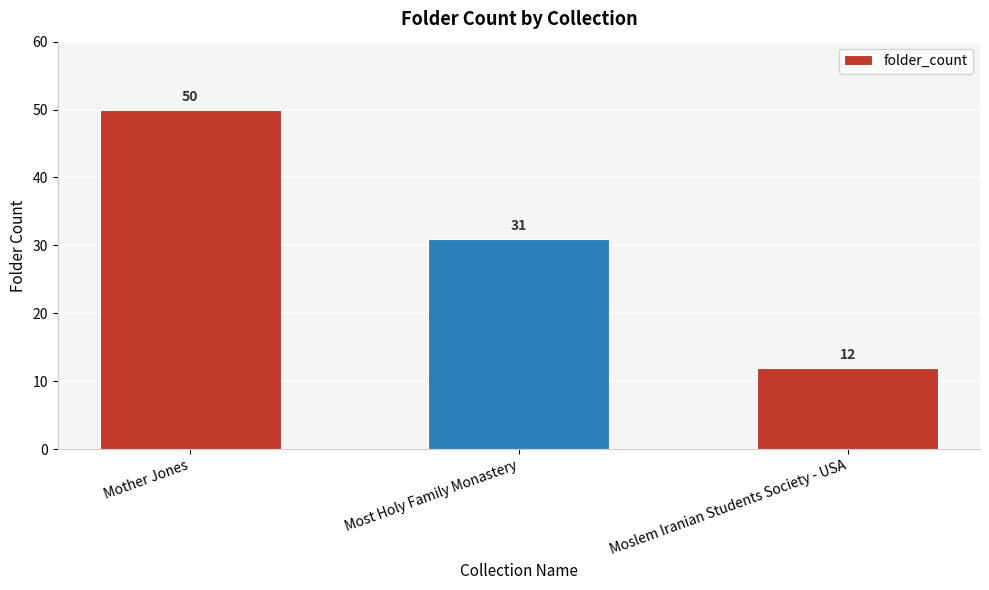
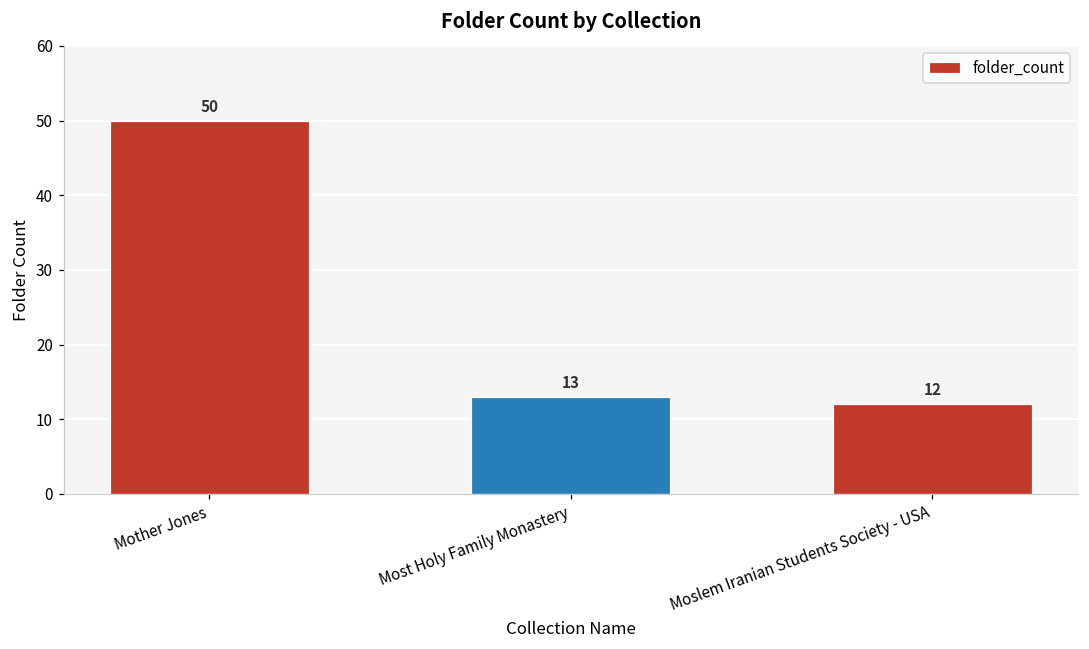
  {
    "Mother Jones": 50,
-   "Most Holy Family Monastery": 31,
+   "Most Holy Family Monastery": 13,
    "Moslem Iranian Students Society - USA": 12
  }
